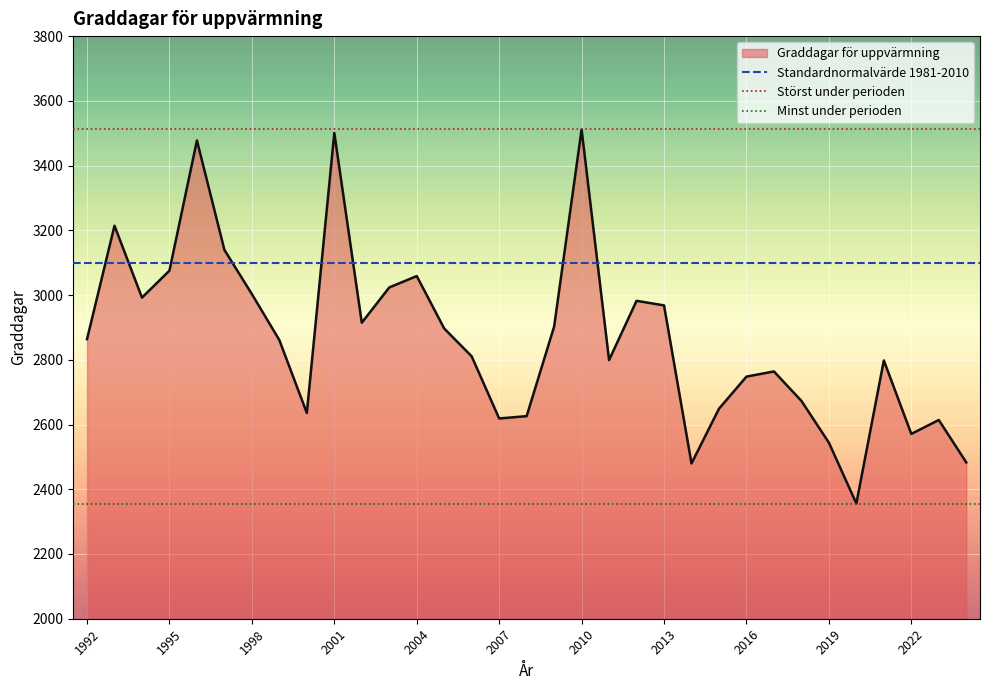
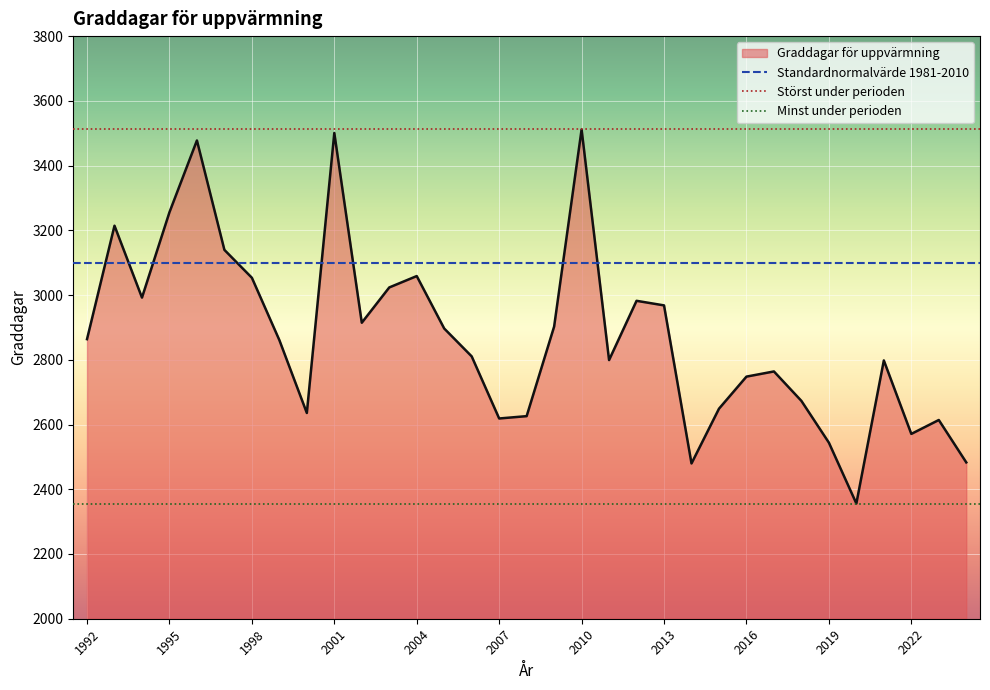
  {
    "1992": 2860,
-   "1995": 3080,
-   "1998": 3000,
+   "1995": 3260,
+   "1998": 3050,
    "2001": 3500,
    "2004": 3060,
    "2007": 2620,
    "2010": 3510,
    "2013": 2970,
    "2016": 2750,
    "2019": 2540,
    "2022": 2570
  }
